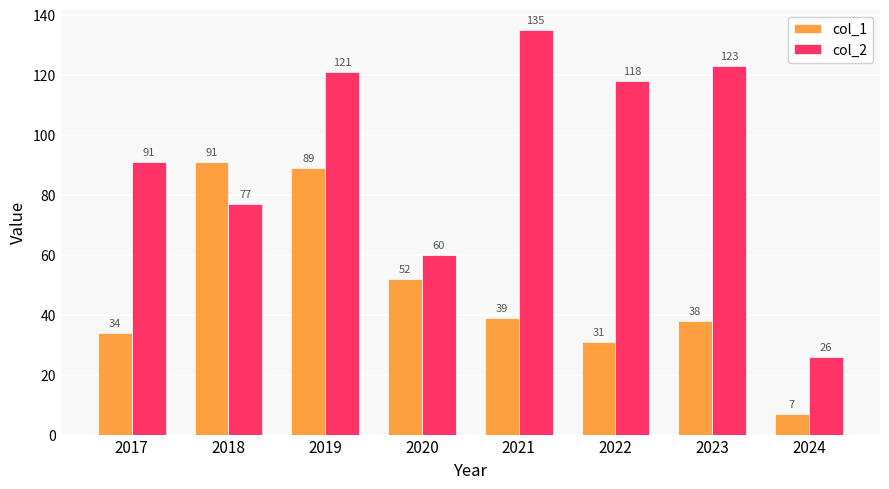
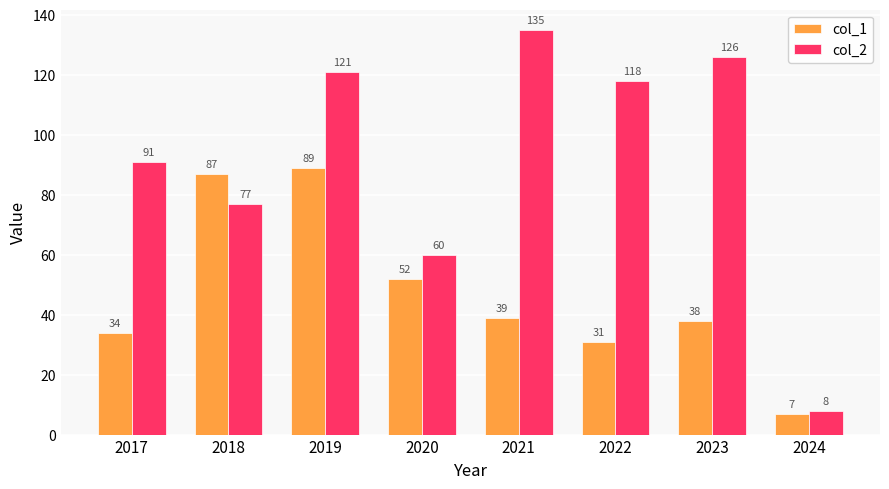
  {
    "col_1": {
      "2017": 34,
-     "2018": 91,
+     "2018": 87,
      "2019": 89,
      "2020": 52,
      "2021": 39,
      "2022": 31,
      "2023": 38,
      "2024": 7
    },
    "col_2": {
      "2017": 91,
      "2018": 77,
      "2019": 121,
      "2020": 60,
      "2021": 135,
      "2022": 118,
-     "2023": 123,
-     "2024": 26
+     "2023": 126,
+     "2024": 8
    }
  }
